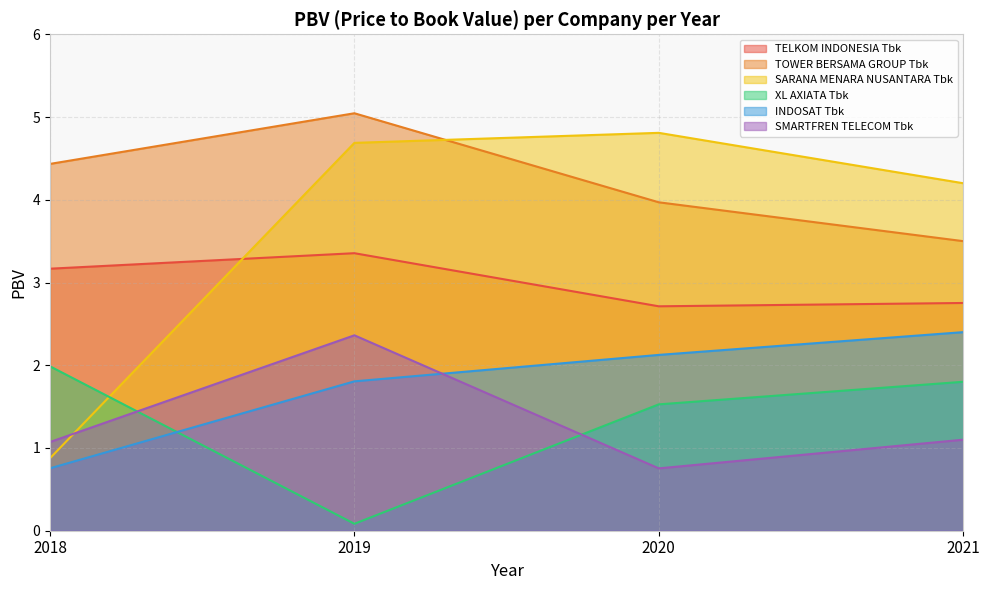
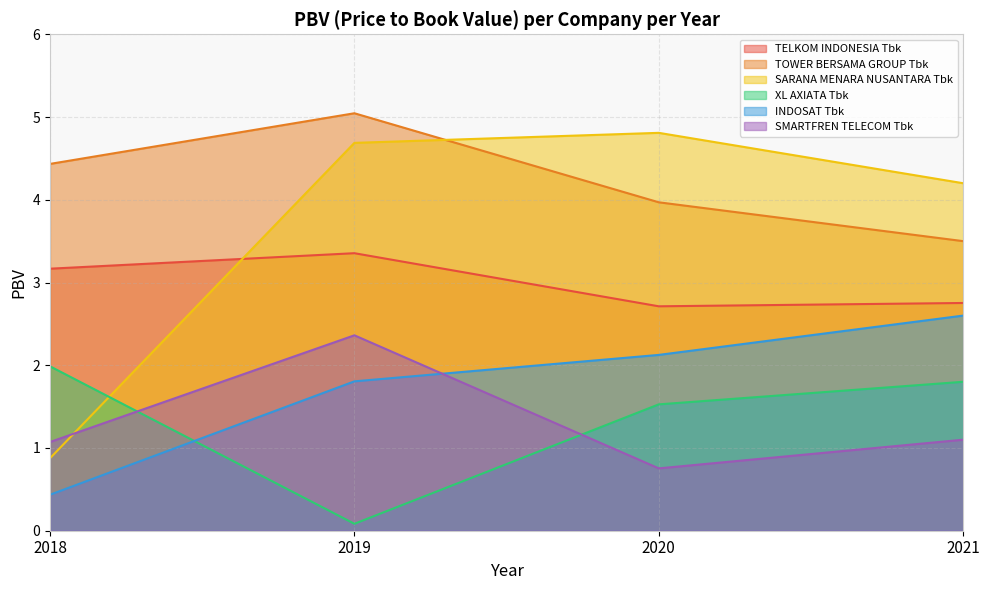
  {
    "XL AXIATA Tbk": {
      "2018": 2.0,
      "2019": 0.1,
      "2020": 1.5,
      "2021": 1.8
    },
    "INDOSAT Tbk": {
-     "2018": 0.8,
+     "2018": 0.4,
      "2019": 1.8,
      "2020": 2.1,
-     "2021": 2.4
+     "2021": 2.6
    },
    "SMARTFREN TELECOM Tbk": {
      "2018": 1.1,
      "2019": 2.4,
      "2020": 0.8,
      "2021": 1.1
    }
  }
